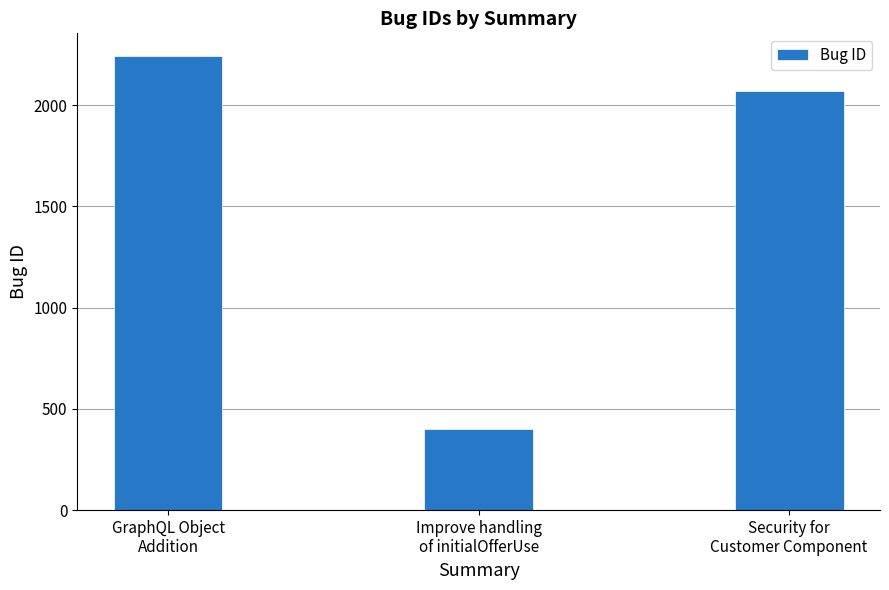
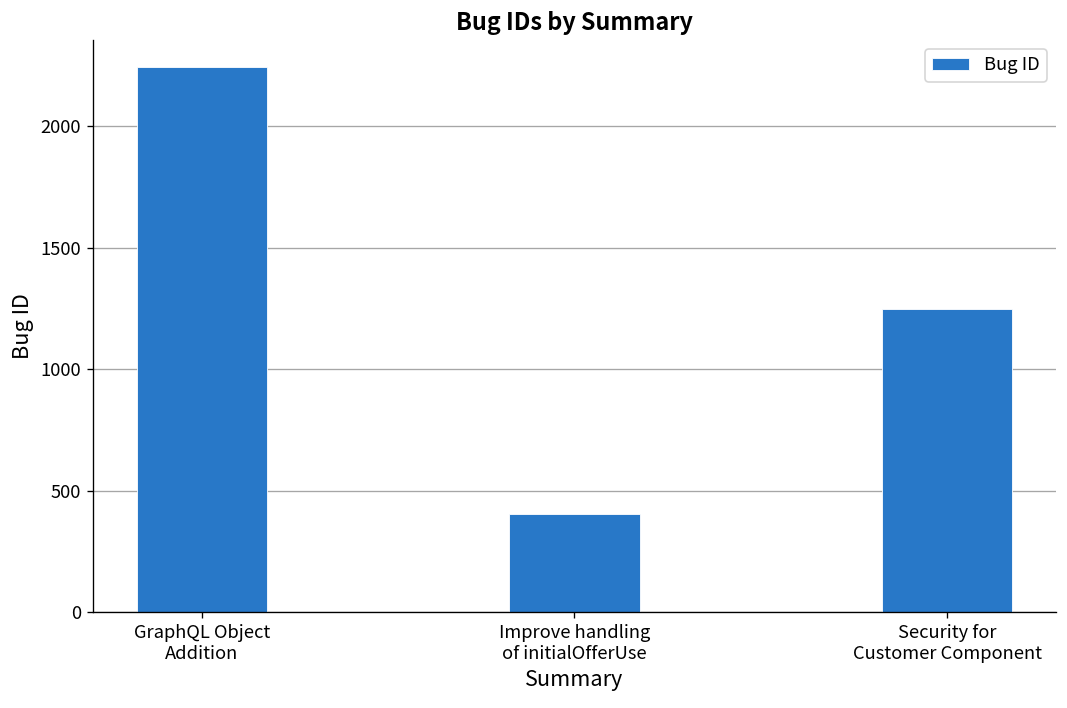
  {
    "GraphQL Object Addition": 2240,
    "Improve handling of initialOfferUse": 400,
-   "Security for Customer Component": 2070
+   "Security for Customer Component": 1250
  }
